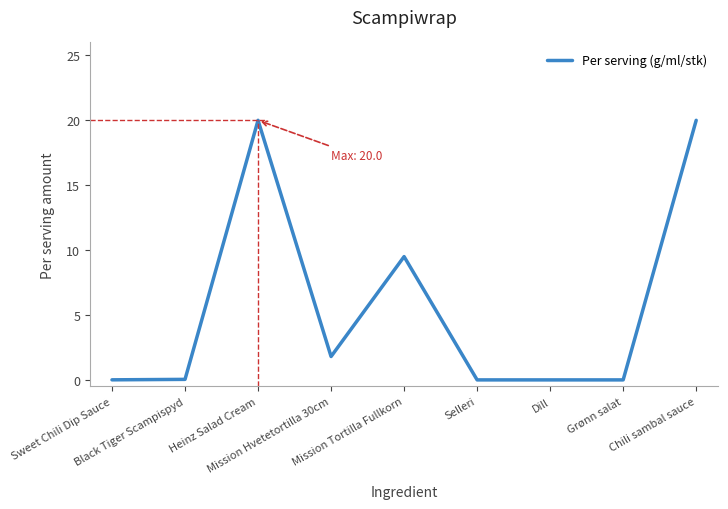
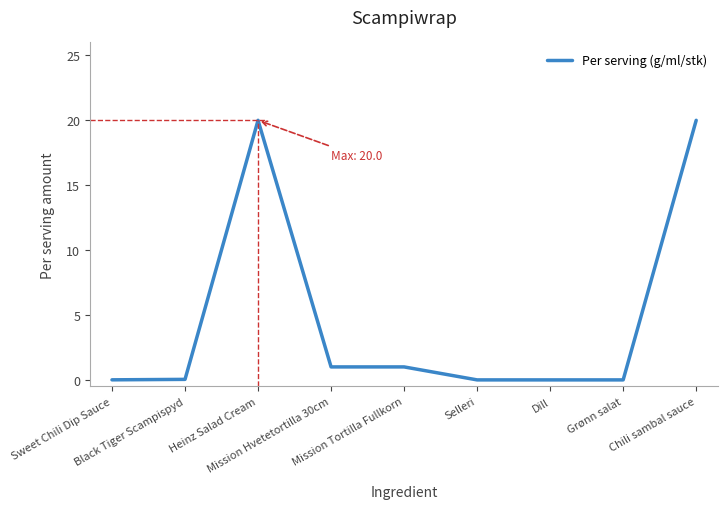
  {
    "Sweet Chili Dip Sauce": 0.0,
    "Black Tiger Scampispyd": 0.0,
-   "Mission Hvetetortilla 30cm": 1.8,
-   "Mission Tortilla Fullkorn": 9.5,
+   "Mission Hvetetortilla 30cm": 1.0,
+   "Mission Tortilla Fullkorn": 1.0,
    "Selleri": 0.0,
    "Dill": 0.0,
    "Grønn salat": 0.0,
    "Chili sambal sauce": 20.0
  }
